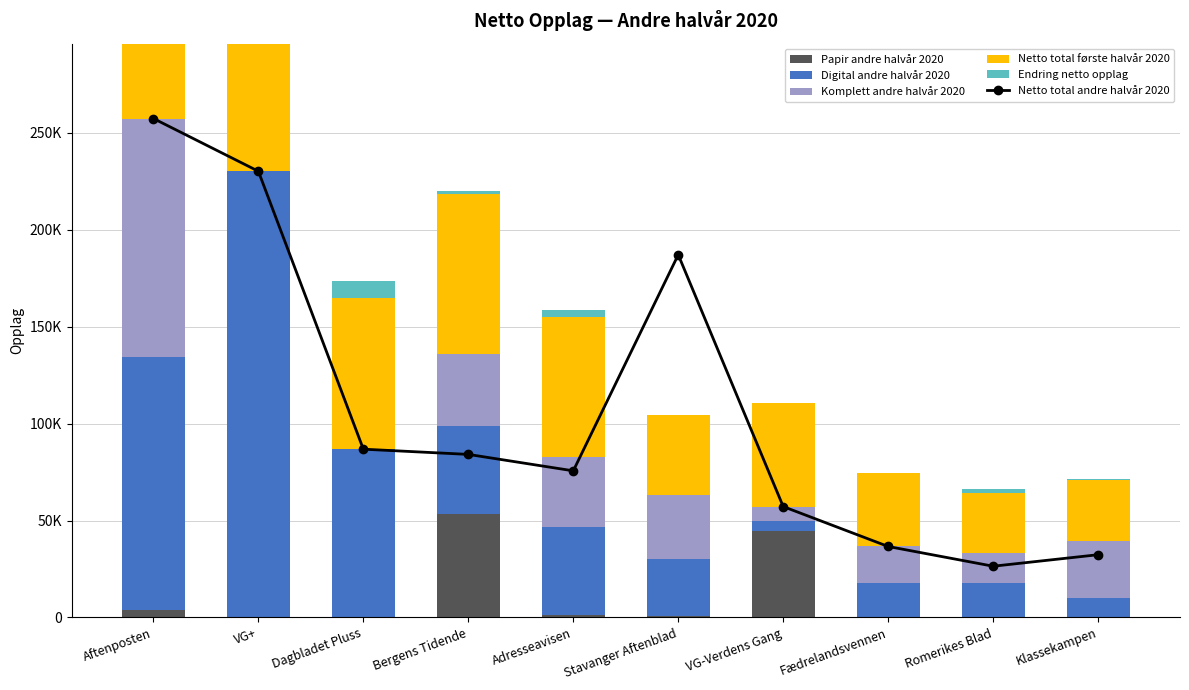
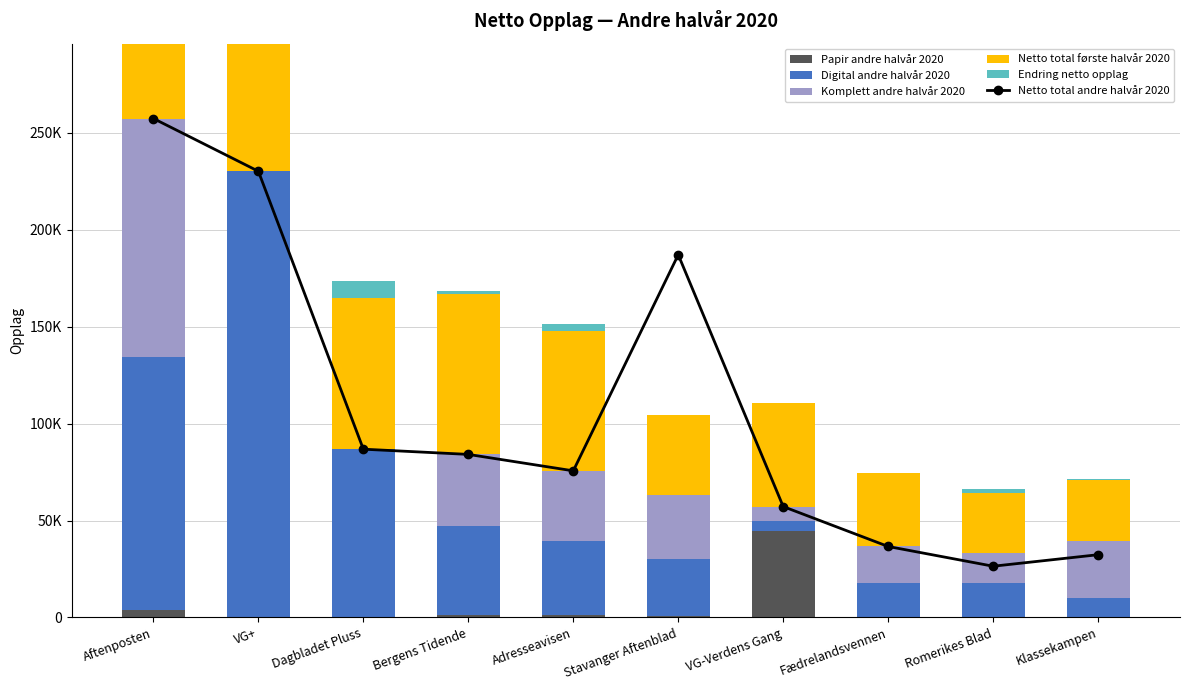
  {
    "Netto total andre halvår 2020": {
      "Aftenposten": 257000,
      "VG+": 230000,
      "Dagbladet Pluss": 87000,
      "Bergens Tidende": 84000,
      "Adresseavisen": 76000,
      "Stavanger Aftenblad": 187000,
      "VG-Verdens Gang": 57000,
      "Fædrelandsvennen": 37000,
      "Romerikes Blad": 26000,
      "Klassekampen": 32000
    },
    "Papir andre halvår 2020": {
      "Aftenposten": 4000,
      "VG+": 0,
      "Dagbladet Pluss": 0,
-     "Bergens Tidende": 53000,
+     "Bergens Tidende": 1000,
      "VG-Verdens Gang": 45000
    },
    "Digital andre halvår 2020": {
      "Aftenposten": 130000,
      "VG+": 230000,
      "Dagbladet Pluss": 87000,
      "Bergens Tidende": 46000,
-     "Adresseavisen": 46000,
+     "Adresseavisen": 38000,
      "Stavanger Aftenblad": 29000,
      "VG-Verdens Gang": 5000,
      "Fædrelandsvennen": 17000,
      "Romerikes Blad": 18000,
      "Klassekampen": 10000
    },
    "Komplett andre halvår 2020": {
      "Aftenposten": 123000,
      "VG+": 0,
      "Dagbladet Pluss": 0,
      "Bergens Tidende": 37000,
      "Adresseavisen": 36000,
      "Stavanger Aftenblad": 33000,
      "VG-Verdens Gang": 7000,
      "Fædrelandsvennen": 19000,
      "Romerikes Blad": 15000,
      "Klassekampen": 29000
    },
    "Netto total første halvår 2020": {
      "Dagbladet Pluss": 78000,
      "Bergens Tidende": 83000,
      "Adresseavisen": 72000,
      "Stavanger Aftenblad": 41000,
      "VG-Verdens Gang": 53000,
      "Fædrelandsvennen": 38000,
      "Romerikes Blad": 31000,
      "Klassekampen": 32000
    },
    "Endring netto opplag": {
      "Dagbladet Pluss": 9000,
      "Bergens Tidende": 2000,
      "Adresseavisen": 4000,
      "Stavanger Aftenblad": 0,
      "VG-Verdens Gang": 0,
      "Fædrelandsvennen": 0,
      "Romerikes Blad": 2000
    }
  }
